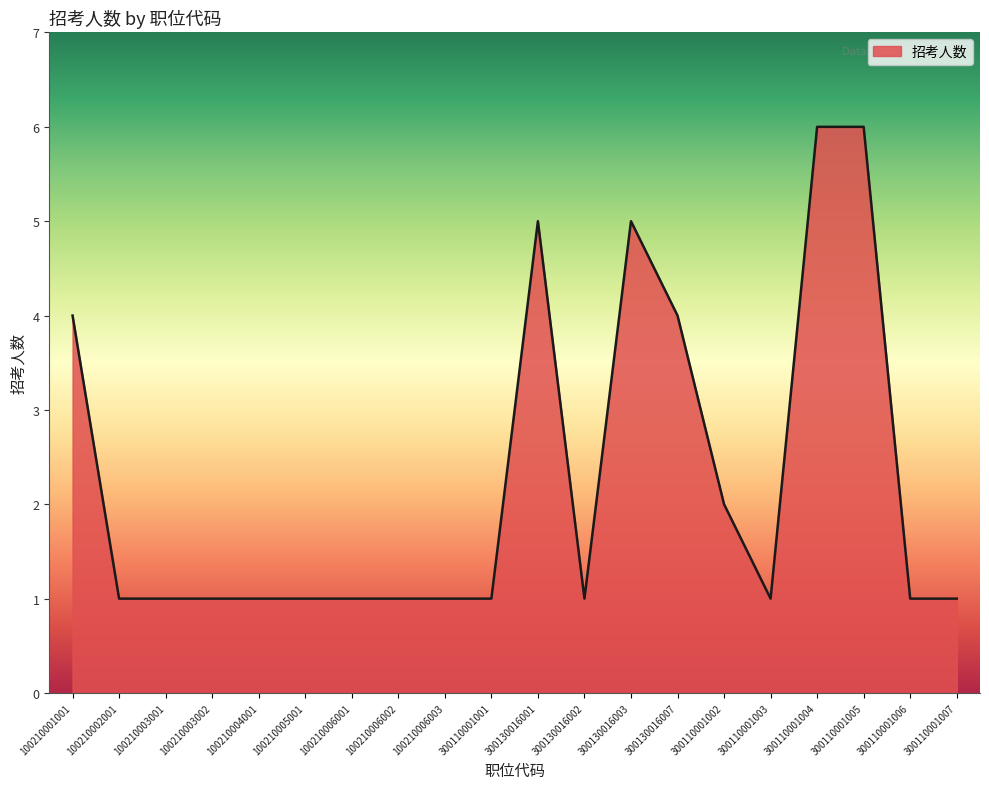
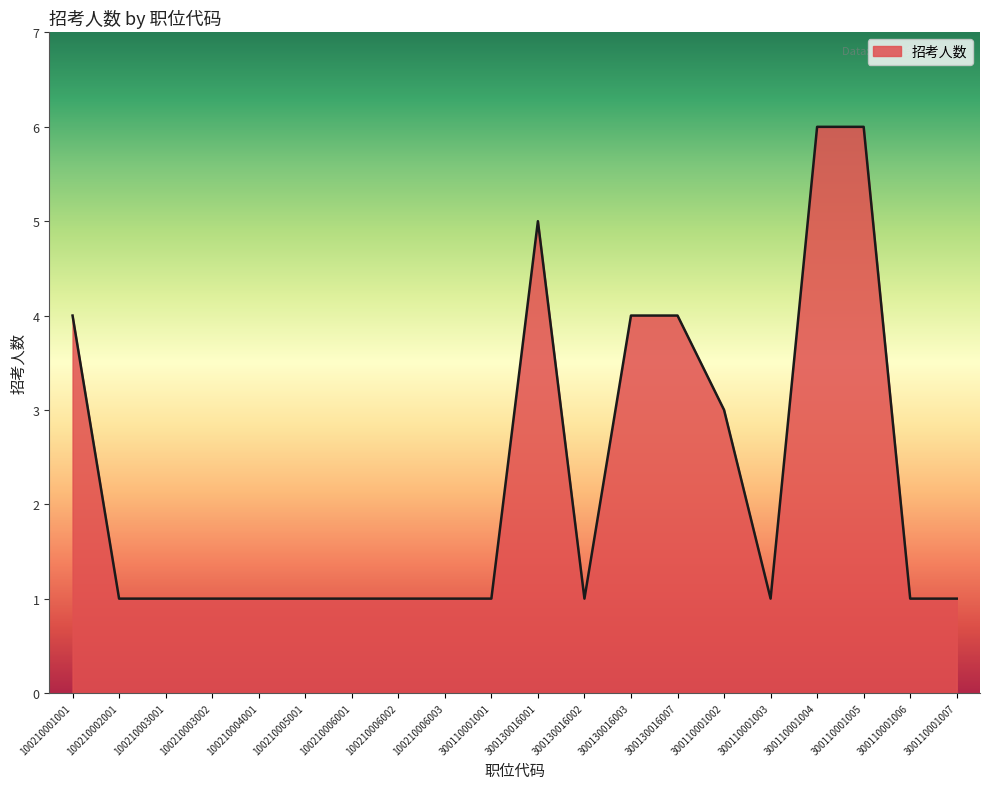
  {
    "100210001001": 4,
    "100210002001": 1,
    "100210003001": 1,
    "100210003002": 1,
    "100210004001": 1,
    "100210005001": 1,
    "100210006001": 1,
    "100210006002": 1,
    "100210006003": 1,
    "300110001001": 1,
    "300130016001": 5,
    "300130016002": 1,
-   "300130016003": 5,
+   "300130016003": 4,
    "300130016007": 4,
-   "300110001002": 2,
+   "300110001002": 3,
    "300110001003": 1,
    "300110001004": 6,
    "300110001005": 6,
    "300110001006": 1,
    "300110001007": 1
  }
